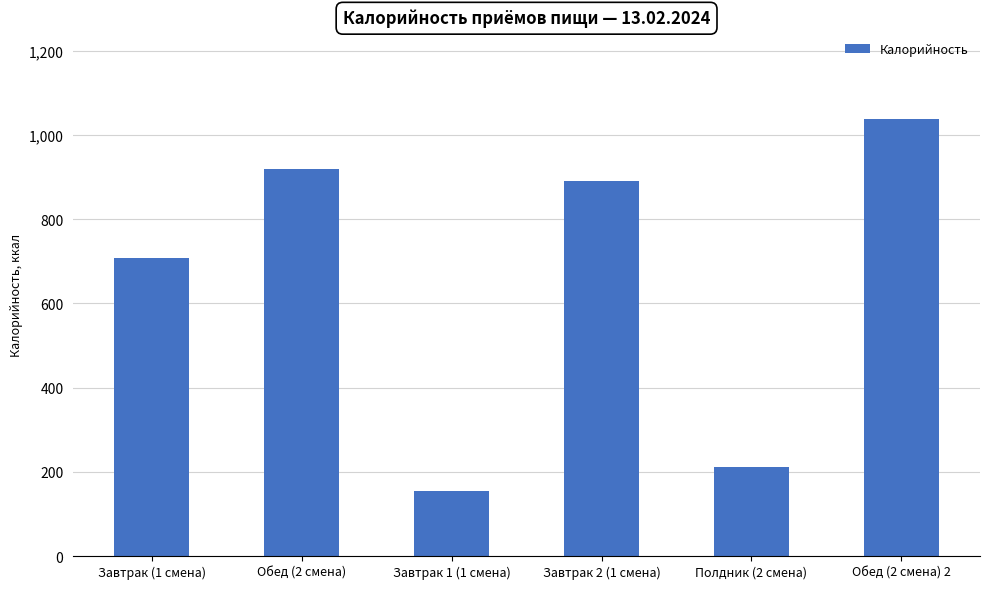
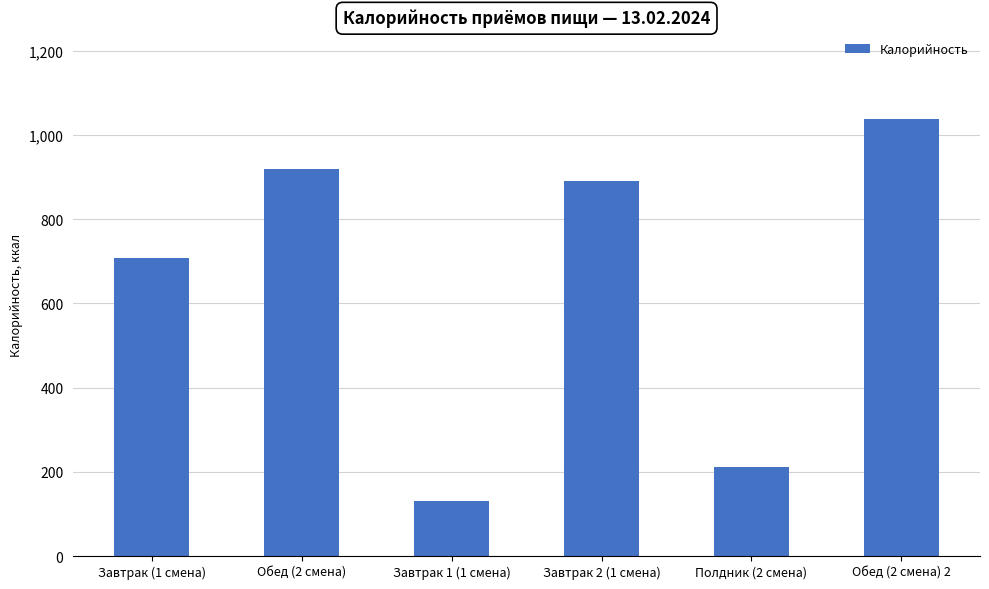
  {
    "Завтрак (1 смена)": "710",
    "Обед (2 смена)": "920",
-   "Завтрак 1 (1 смена)": "160",
+   "Завтрак 1 (1 смена)": "130",
    "Завтрак 2 (1 смена)": "890",
    "Полдник (2 смена)": "210",
    "Обед (2 смена) 2": "1,040"
  }
